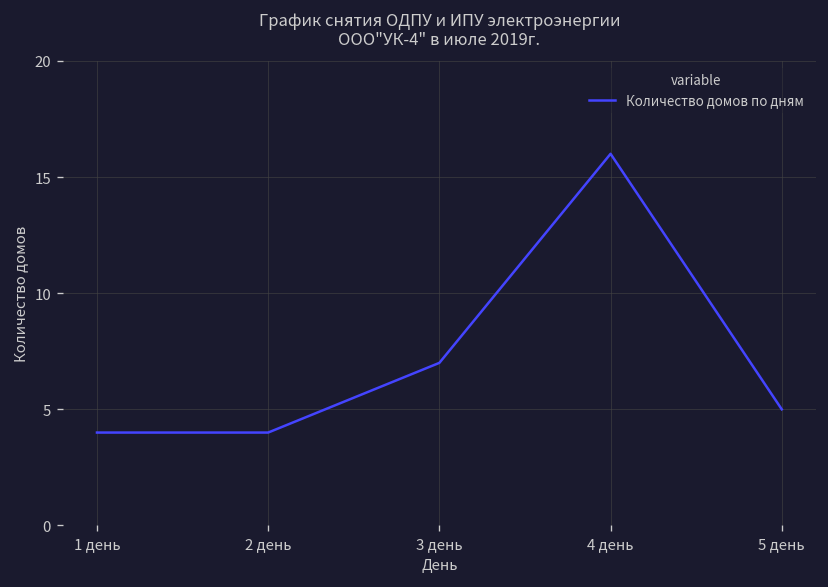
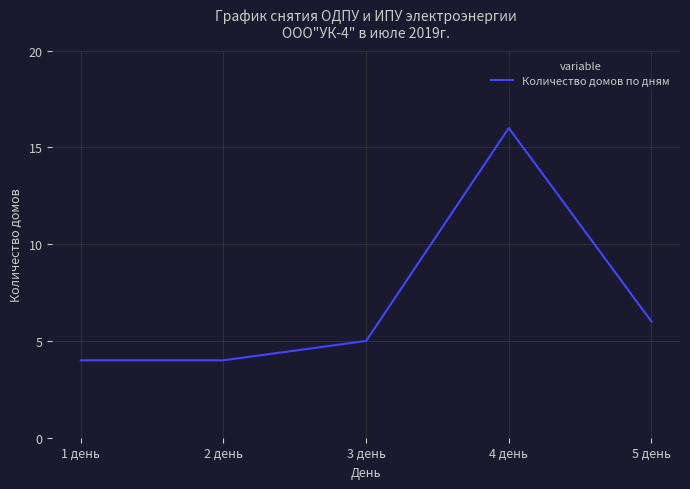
  {
    "1 день": 4,
    "2 день": 4,
-   "3 день": 7,
+   "3 день": 5,
    "4 день": 16,
-   "5 день": 5
+   "5 день": 6
  }
